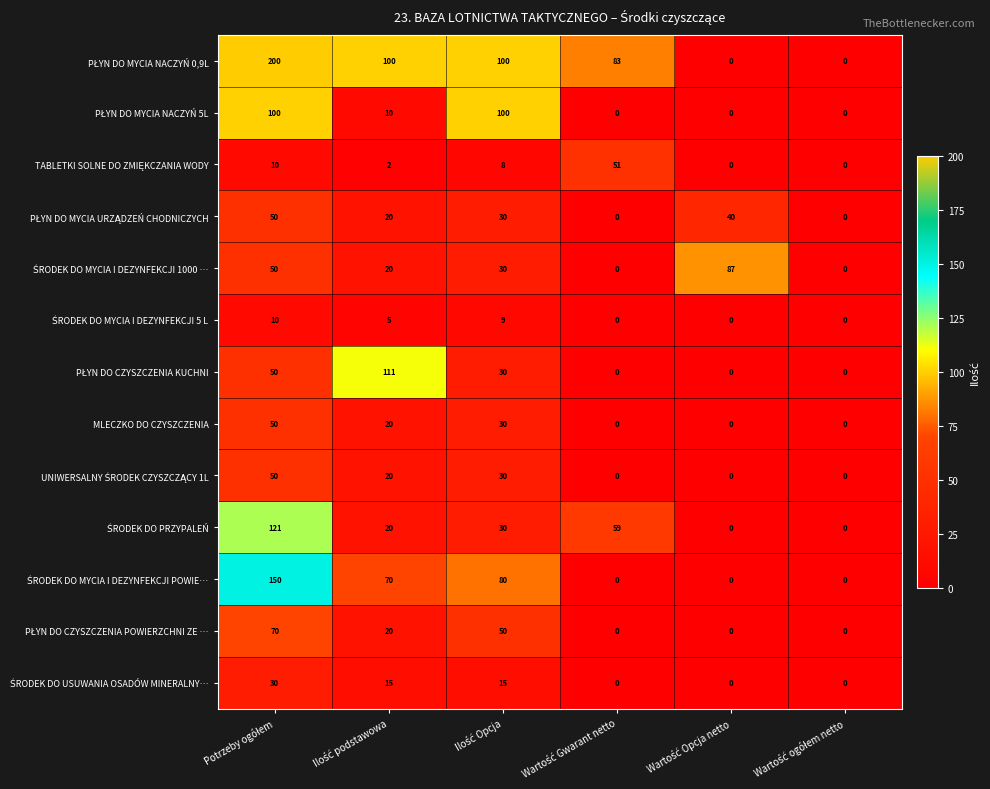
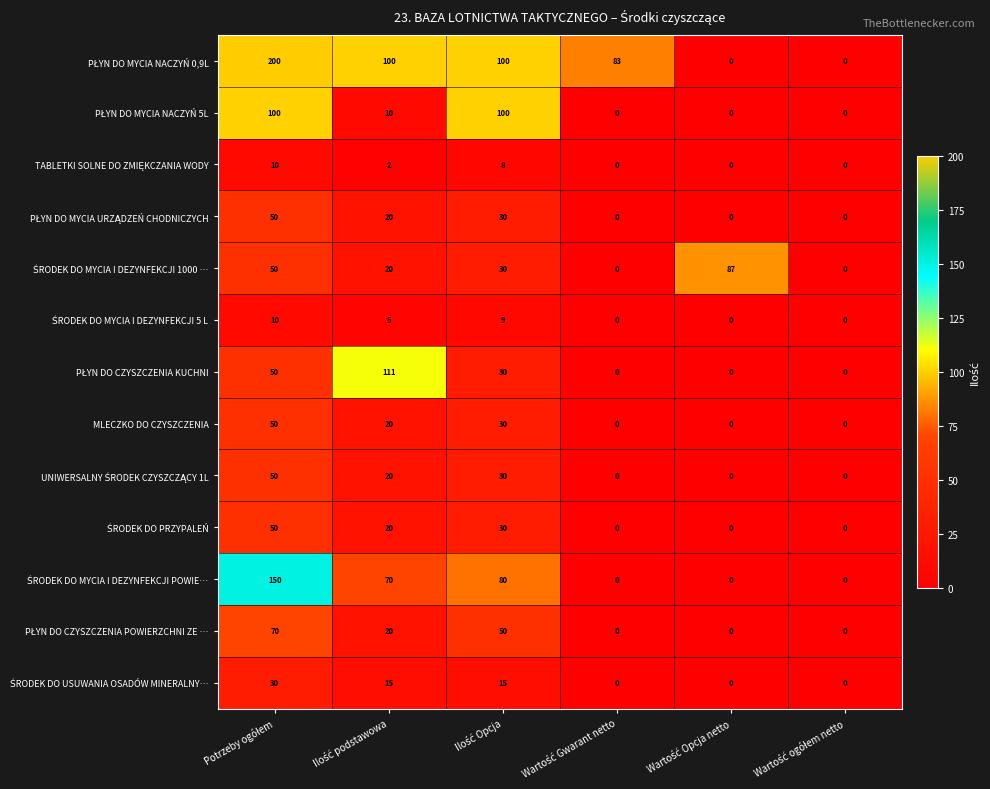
  {
    "PŁYN DO MYCIA NACZYŃ 0,9L": {
      "Potrzeby ogółem": 200,
      "Ilość podstawowa": 100,
      "Ilość Opcja": 100,
      "Wartość Gwarant netto": 83,
      "Wartość Opcja netto": 0,
      "Wartość ogółem netto": 0
    },
    "PŁYN DO MYCIA NACZYŃ 5L": {
      "Potrzeby ogółem": 100,
      "Ilość podstawowa": 10,
      "Ilość Opcja": 100,
      "Wartość Gwarant netto": 0,
      "Wartość Opcja netto": 0,
      "Wartość ogółem netto": 0
    },
    "TABLETKI SOLNE DO ZMIĘKCZANIA WODY": {
      "Potrzeby ogółem": 10,
      "Ilość podstawowa": 2,
      "Ilość Opcja": 8,
-     "Wartość Gwarant netto": 51,
+     "Wartość Gwarant netto": 0,
      "Wartość Opcja netto": 0,
      "Wartość ogółem netto": 0
    },
    "PŁYN DO MYCIA URZĄDZEŃ CHODNICZYCH": {
      "Potrzeby ogółem": 50,
      "Ilość podstawowa": 20,
      "Ilość Opcja": 30,
      "Wartość Gwarant netto": 0,
-     "Wartość Opcja netto": 40,
+     "Wartość Opcja netto": 0,
      "Wartość ogółem netto": 0
    },
    "ŚRODEK DO MYCIA I DEZYNFEKCJI 1000 …": {
      "Potrzeby ogółem": 50,
      "Ilość podstawowa": 20,
      "Ilość Opcja": 30,
      "Wartość Gwarant netto": 0,
      "Wartość Opcja netto": 87,
      "Wartość ogółem netto": 0
    },
    "ŚRODEK DO MYCIA I DEZYNFEKCJI 5 L": {
      "Potrzeby ogółem": 10,
      "Ilość podstawowa": 5,
      "Ilość Opcja": 9,
      "Wartość Gwarant netto": 0,
      "Wartość Opcja netto": 0,
      "Wartość ogółem netto": 0
    },
    "PŁYN DO CZYSZCZENIA KUCHNI": {
      "Potrzeby ogółem": 50,
      "Ilość podstawowa": 111,
      "Ilość Opcja": 30,
      "Wartość Gwarant netto": 0,
      "Wartość Opcja netto": 0,
      "Wartość ogółem netto": 0
    },
    "MLECZKO DO CZYSZCZENIA": {
      "Potrzeby ogółem": 50,
      "Ilość podstawowa": 20,
      "Ilość Opcja": 30,
      "Wartość Gwarant netto": 0,
      "Wartość Opcja netto": 0,
      "Wartość ogółem netto": 0
    },
    "UNIWERSALNY ŚRODEK CZYSZCZĄCY 1L": {
      "Potrzeby ogółem": 50,
      "Ilość podstawowa": 20,
      "Ilość Opcja": 30,
      "Wartość Gwarant netto": 0,
      "Wartość Opcja netto": 0,
      "Wartość ogółem netto": 0
    },
    "ŚRODEK DO PRZYPALEŃ": {
-     "Potrzeby ogółem": 121,
+     "Potrzeby ogółem": 50,
      "Ilość podstawowa": 20,
      "Ilość Opcja": 30,
-     "Wartość Gwarant netto": 59,
+     "Wartość Gwarant netto": 0,
      "Wartość Opcja netto": 0,
      "Wartość ogółem netto": 0
    },
    "ŚRODEK DO MYCIA I DEZYNFEKCJI POWIE…": {
      "Potrzeby ogółem": 150,
      "Ilość podstawowa": 70,
      "Ilość Opcja": 80,
      "Wartość Gwarant netto": 0,
      "Wartość Opcja netto": 0,
      "Wartość ogółem netto": 0
    },
    "PŁYN DO CZYSZCZENIA POWIERZCHNI ZE …": {
      "Potrzeby ogółem": 70,
      "Ilość podstawowa": 20,
      "Ilość Opcja": 50,
      "Wartość Gwarant netto": 0,
      "Wartość Opcja netto": 0,
      "Wartość ogółem netto": 0
    },
    "ŚRODEK DO USUWANIA OSADÓW MINERALNY…": {
      "Potrzeby ogółem": 30,
      "Ilość podstawowa": 15,
      "Ilość Opcja": 15,
      "Wartość Gwarant netto": 0,
      "Wartość Opcja netto": 0,
      "Wartość ogółem netto": 0
    }
  }
